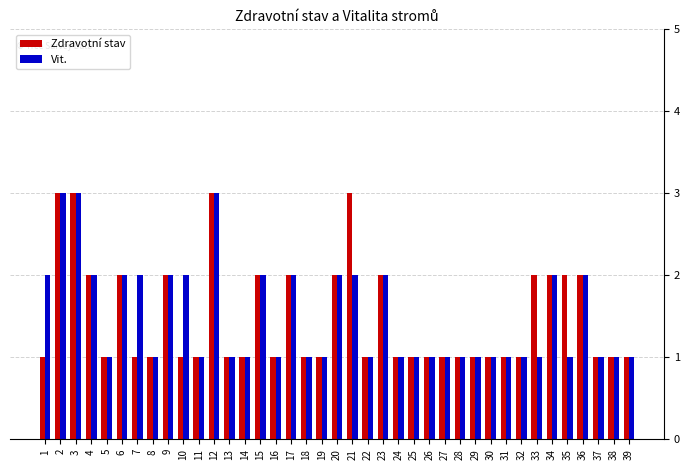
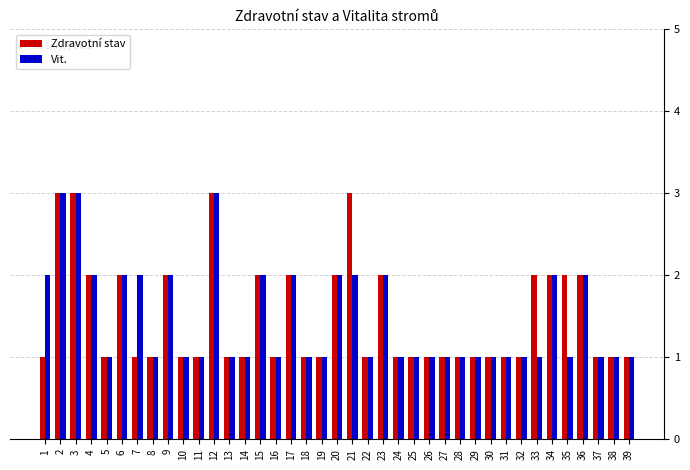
  {
    "Zdravotní stav": {
      "1": 1,
      "2": 3,
      "3": 3,
      "4": 2,
      "5": 1,
      "6": 2,
      "7": 1,
      "8": 1,
      "9": 2,
      "10": 1,
      "11": 1,
      "12": 3,
      "13": 1,
      "14": 1,
      "15": 2,
      "16": 1,
      "17": 2,
      "18": 1,
      "19": 1,
      "20": 2,
      "21": 3,
      "22": 1,
      "23": 2,
      "24": 1,
      "25": 1,
      "26": 1,
      "27": 1,
      "28": 1,
      "29": 1,
      "30": 1,
      "31": 1,
      "32": 1,
      "33": 2,
      "34": 2,
      "35": 2,
      "36": 2,
      "37": 1,
      "38": 1,
      "39": 1
    },
    "Vit.": {
      "1": 2,
      "2": 3,
      "3": 3,
      "4": 2,
      "5": 1,
      "6": 2,
      "7": 2,
      "8": 1,
      "9": 2,
-     "10": 2,
+     "10": 1,
      "11": 1,
      "12": 3,
      "13": 1,
      "14": 1,
      "15": 2,
      "16": 1,
      "17": 2,
      "18": 1,
      "19": 1,
      "20": 2,
      "21": 2,
      "22": 1,
      "23": 2,
      "24": 1,
      "25": 1,
      "26": 1,
      "27": 1,
      "28": 1,
      "29": 1,
      "30": 1,
      "31": 1,
      "32": 1,
      "33": 1,
      "34": 2,
      "35": 1,
      "36": 2,
      "37": 1,
      "38": 1,
      "39": 1
    }
  }
